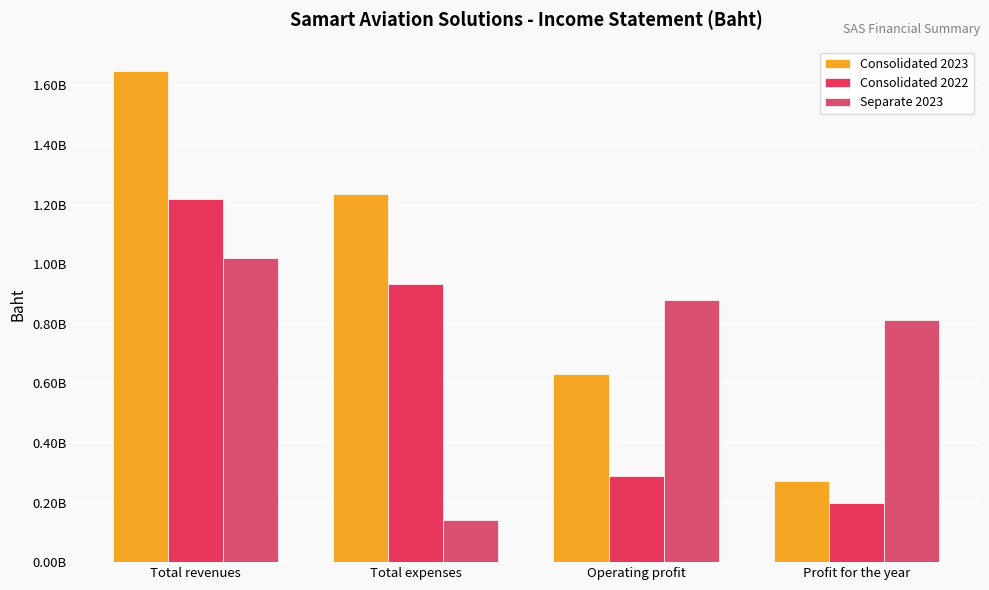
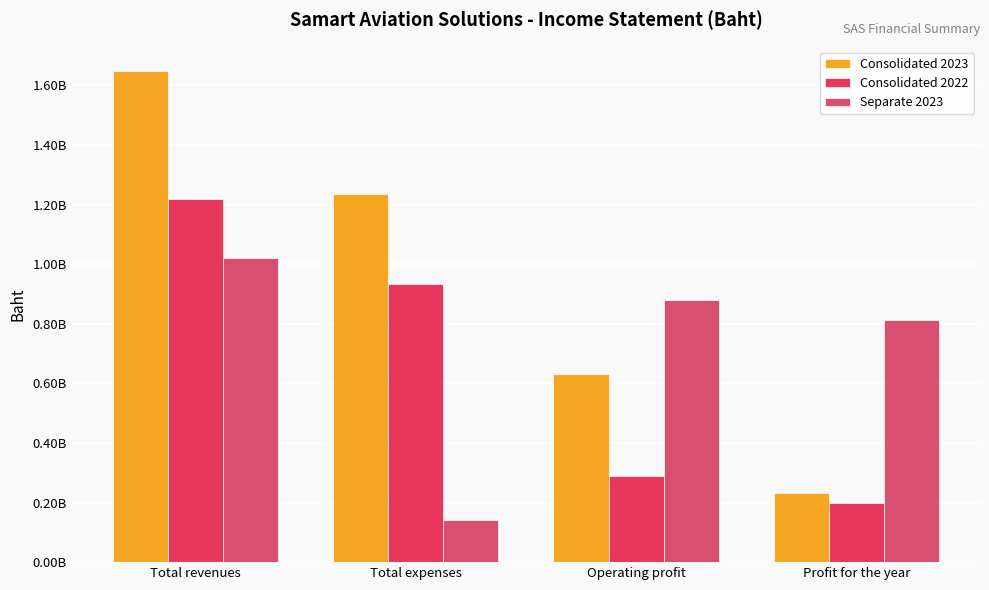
  {
    "Consolidated 2023": {
      "Total revenues": 1650000000,
      "Total expenses": 1240000000,
      "Operating profit": 630000000,
-     "Profit for the year": 270000000
+     "Profit for the year": 230000000
    }
  }
